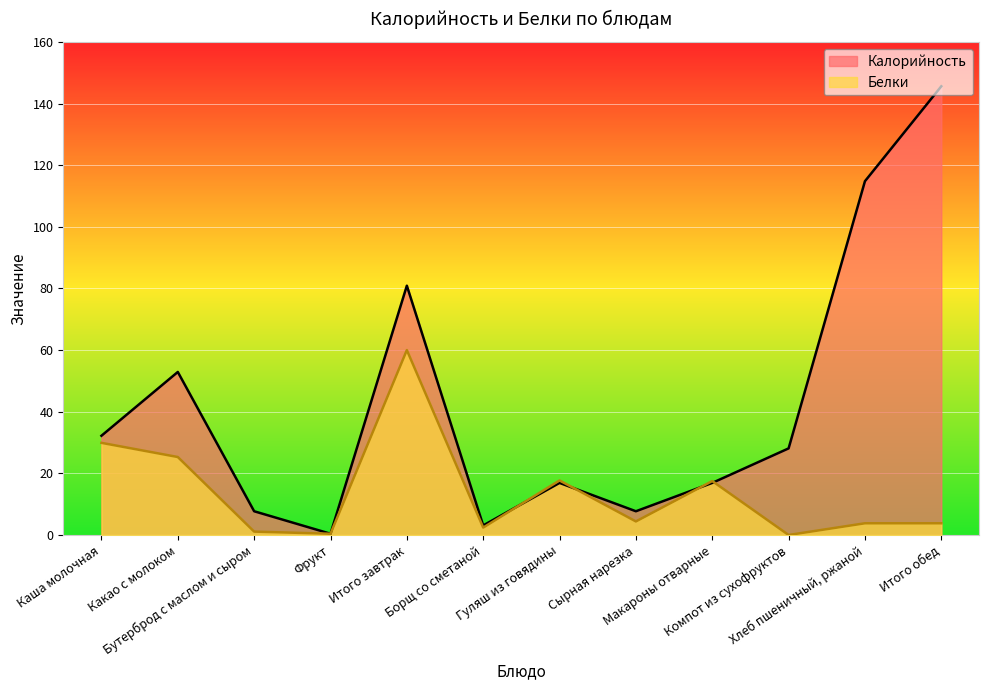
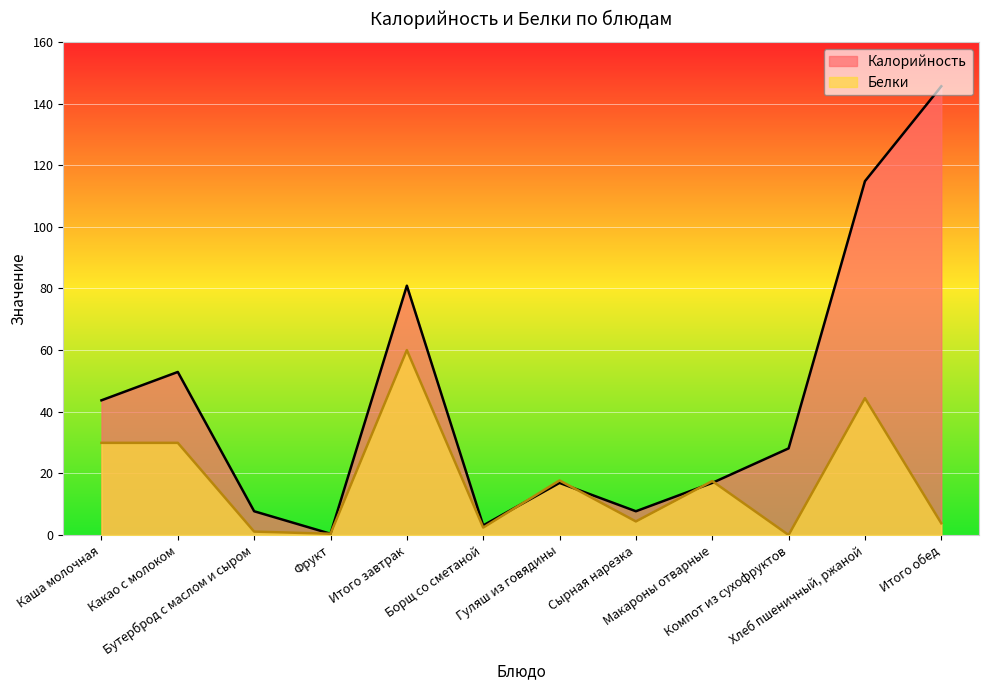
  {
    "Калорийность": {
-     "Каша молочная": 32,
+     "Каша молочная": 44,
      "Какао с молоком": 53,
      "Бутерброд с маслом и сыром": 8,
      "Итого завтрак": 81,
      "Сырная нарезка": 8,
      "Компот из сухофруктов": 28,
      "Хлеб пшеничный, ржаной": 115
    },
    "Белки": {
      "Каша молочная": 30,
-     "Какао с молоком": 25,
+     "Какао с молоком": 30,
      "Бутерброд с маслом и сыром": 1,
      "Итого завтрак": 60,
      "Сырная нарезка": 4,
      "Компот из сухофруктов": 0,
-     "Хлеб пшеничный, ржаной": 4,
+     "Хлеб пшеничный, ржаной": 44,
      "Итого обед": 4
    }
  }
